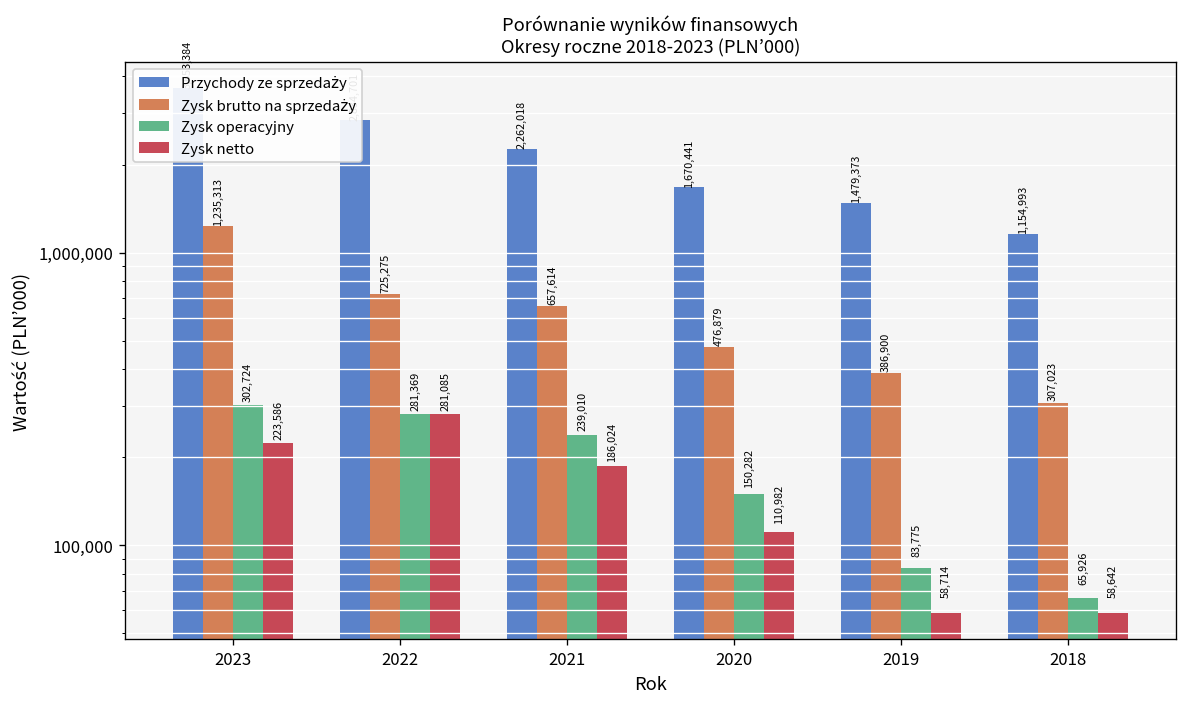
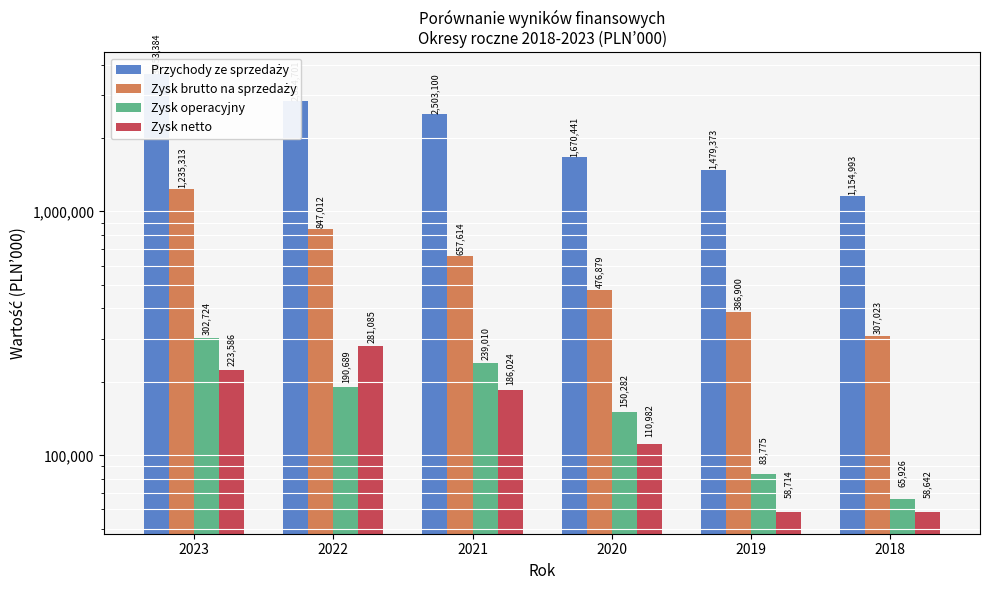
  {
    "Przychody ze sprzedaży": {
-     "2021": "2,262,018",
+     "2021": "2,503,100",
      "2020": "1,670,441",
      "2019": "1,479,373",
      "2018": "1,154,993"
    },
    "Zysk brutto na sprzedaży": {
      "2023": "1,235,313",
-     "2022": "725,275",
+     "2022": "847,012",
      "2021": "657,614",
      "2020": "476,879",
      "2019": "386,900",
      "2018": "307,023"
    },
    "Zysk operacyjny": {
      "2023": "302,724",
-     "2022": "281,369",
+     "2022": "190,689",
      "2021": "239,010",
      "2020": "150,282",
      "2019": "83,775",
      "2018": "65,926"
    },
    "Zysk netto": {
      "2023": "223,586",
      "2022": "281,085",
      "2021": "186,024",
      "2020": "110,982",
      "2019": "58,714",
      "2018": "58,642"
    }
  }
